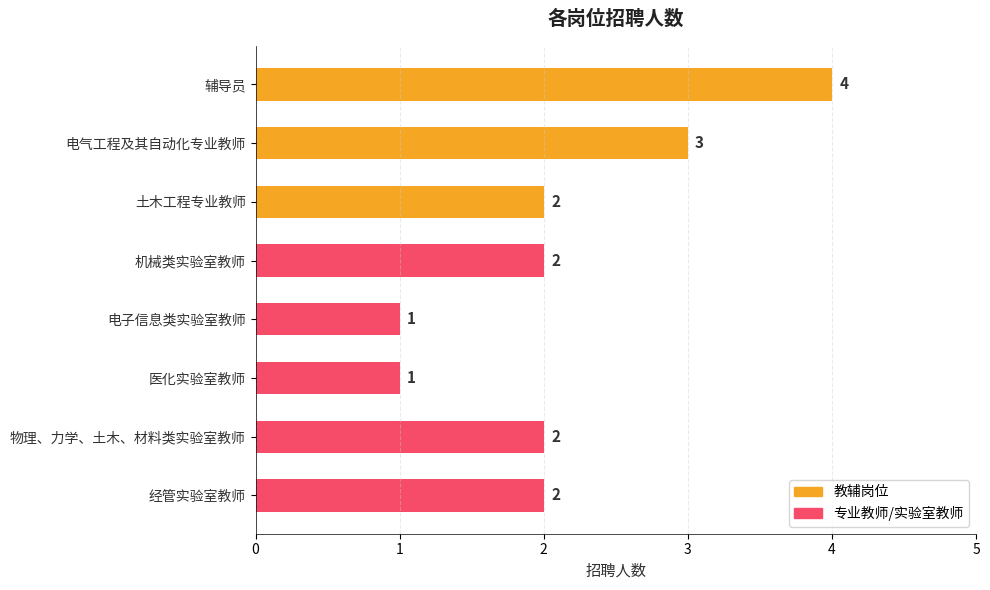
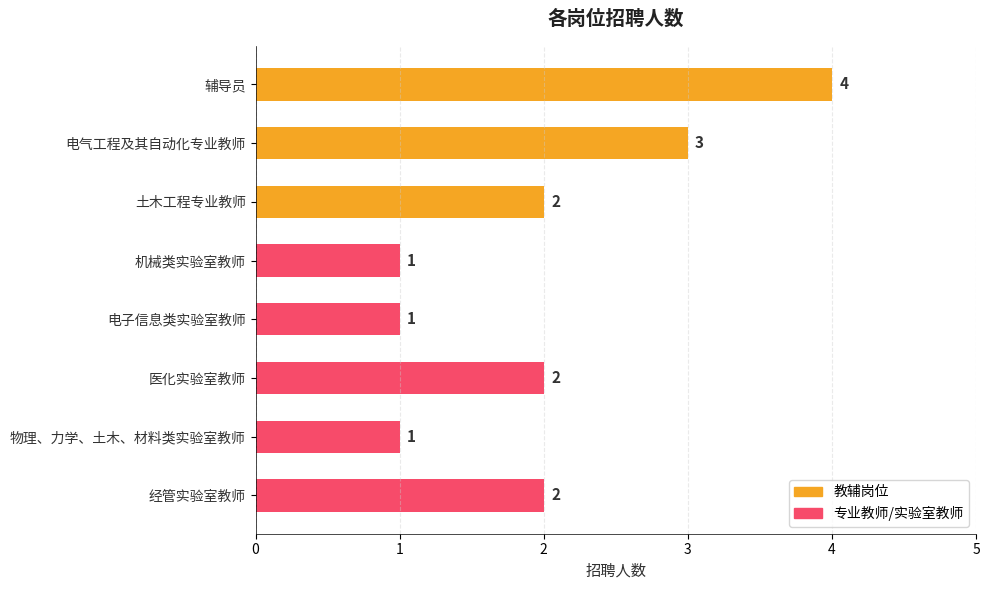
  {
    "辅导员": 4,
    "电气工程及其自动化专业教师": 3,
    "土木工程专业教师": 2,
-   "机械类实验室教师": 2,
+   "机械类实验室教师": 1,
    "电子信息类实验室教师": 1,
-   "医化实验室教师": 1,
-   "物理、力学、土木、材料类实验室教师": 2,
+   "医化实验室教师": 2,
+   "物理、力学、土木、材料类实验室教师": 1,
    "经管实验室教师": 2
  }
